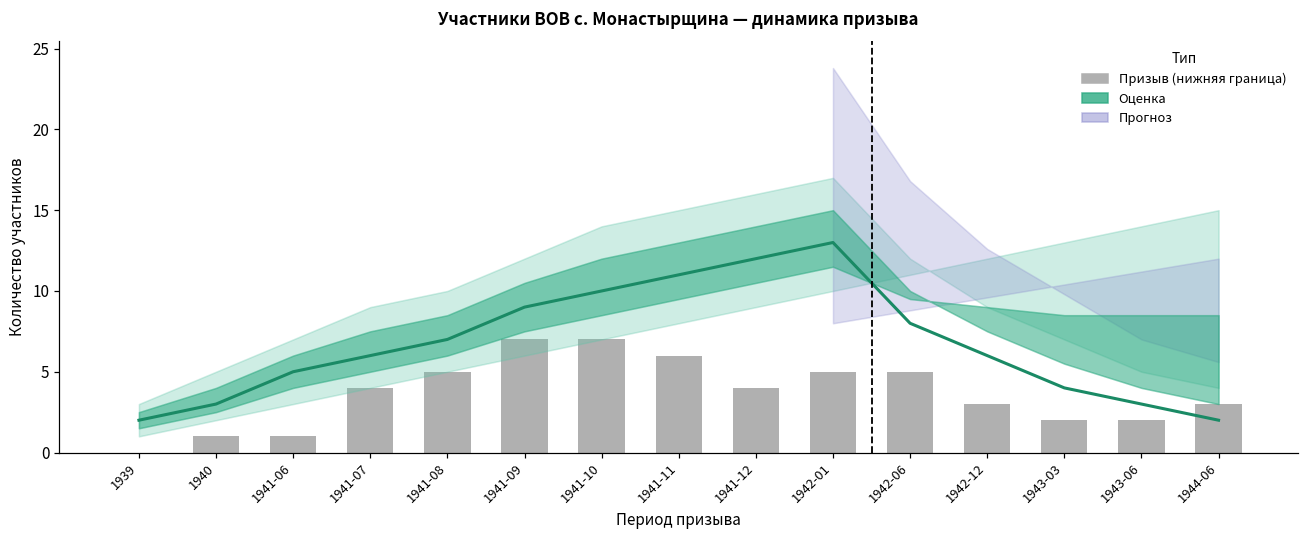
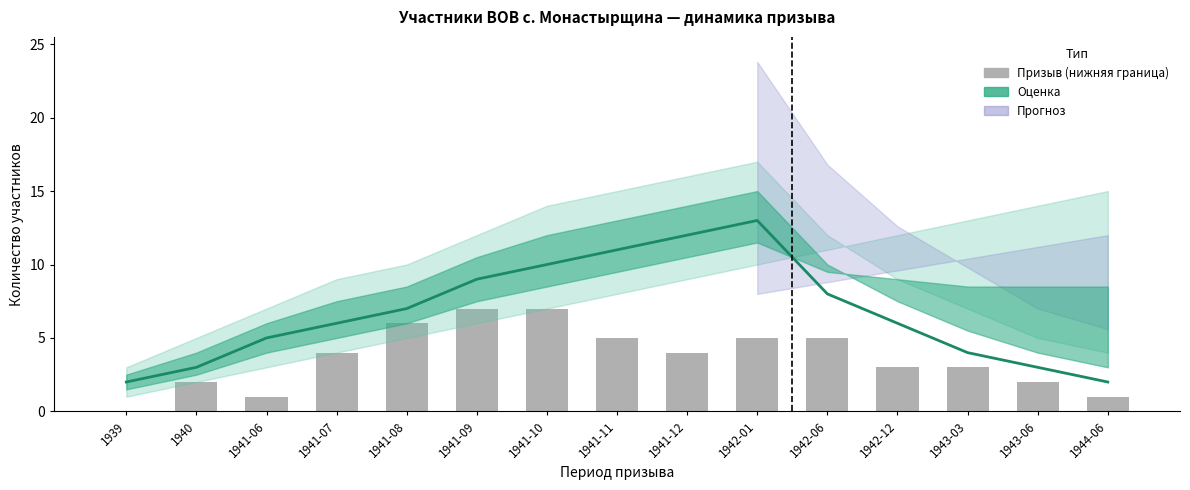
  {
    "Призыв (нижняя граница)": {
      "1939": 0,
-     "1940": 1,
+     "1940": 2,
      "1941-06": 1,
      "1941-07": 4,
-     "1941-08": 5,
+     "1941-08": 6,
      "1941-09": 7,
      "1941-10": 7,
-     "1941-11": 6,
+     "1941-11": 5,
      "1941-12": 4,
      "1942-01": 5,
      "1942-06": 5,
      "1942-12": 3,
-     "1943-03": 2,
+     "1943-03": 3,
      "1943-06": 2,
-     "1944-06": 3
+     "1944-06": 1
    }
  }
